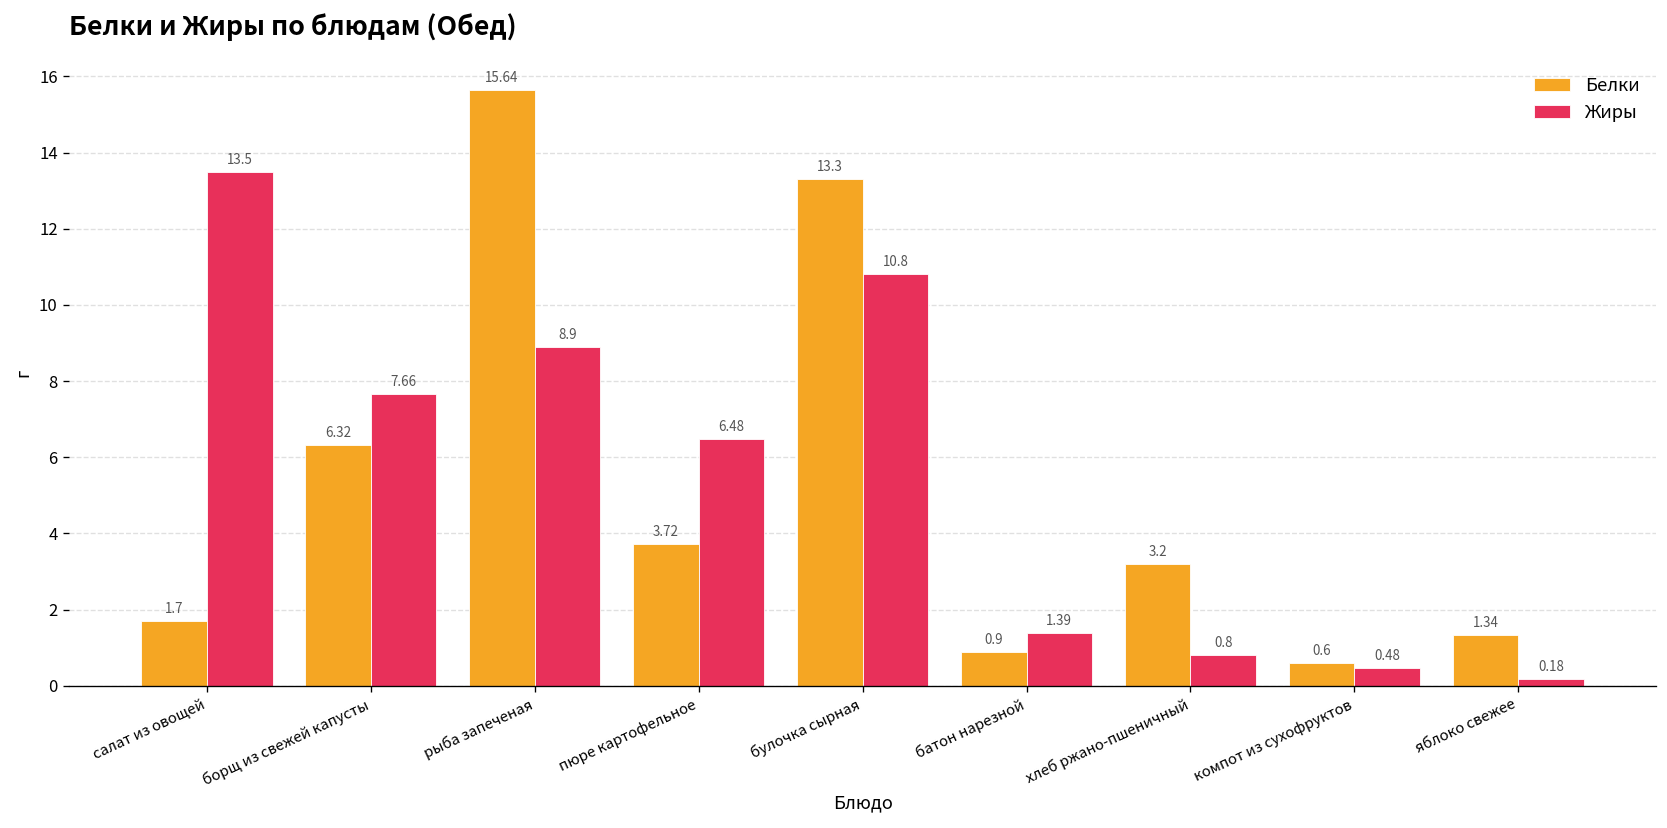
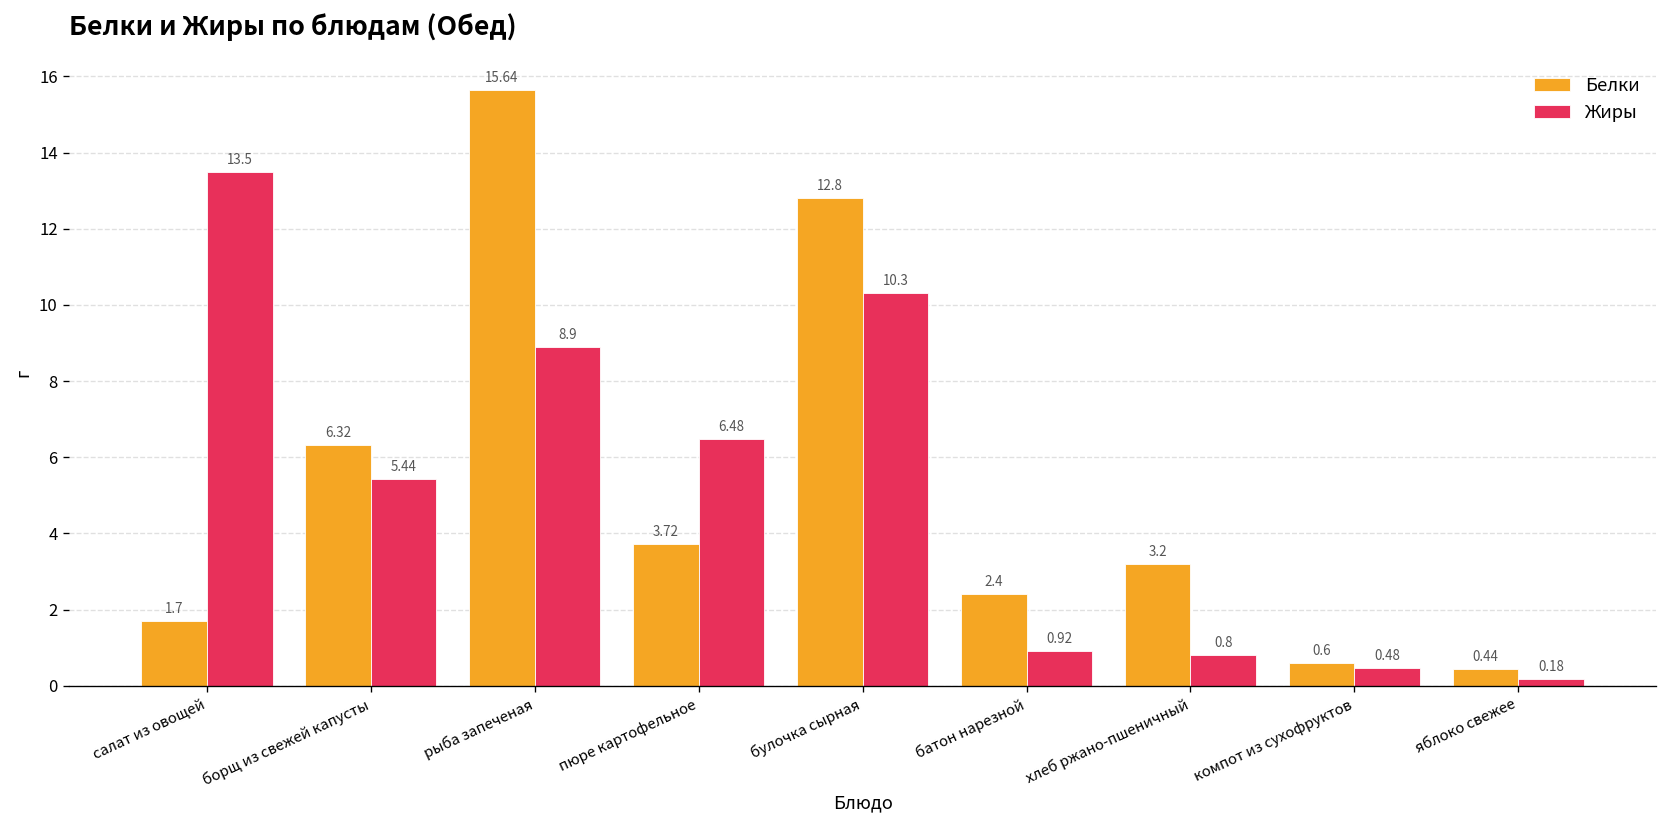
  {
    "Белки": {
      "салат из овощей": 1.7,
      "борщ из свежей капусты": 6.32,
      "рыба запеченая": 15.64,
      "пюре картофельное": 3.72,
-     "булочка сырная": 13.3,
-     "батон нарезной": 0.9,
+     "булочка сырная": 12.8,
+     "батон нарезной": 2.4,
      "хлеб ржано-пшеничный": 3.2,
      "компот из сухофруктов": 0.6,
-     "яблоко свежее": 1.34
+     "яблоко свежее": 0.44
    },
    "Жиры": {
      "салат из овощей": 13.5,
-     "борщ из свежей капусты": 7.66,
+     "борщ из свежей капусты": 5.44,
      "рыба запеченая": 8.9,
      "пюре картофельное": 6.48,
-     "булочка сырная": 10.8,
-     "батон нарезной": 1.39,
+     "булочка сырная": 10.3,
+     "батон нарезной": 0.92,
      "хлеб ржано-пшеничный": 0.8,
      "компот из сухофруктов": 0.48,
      "яблоко свежее": 0.18
    }
  }
